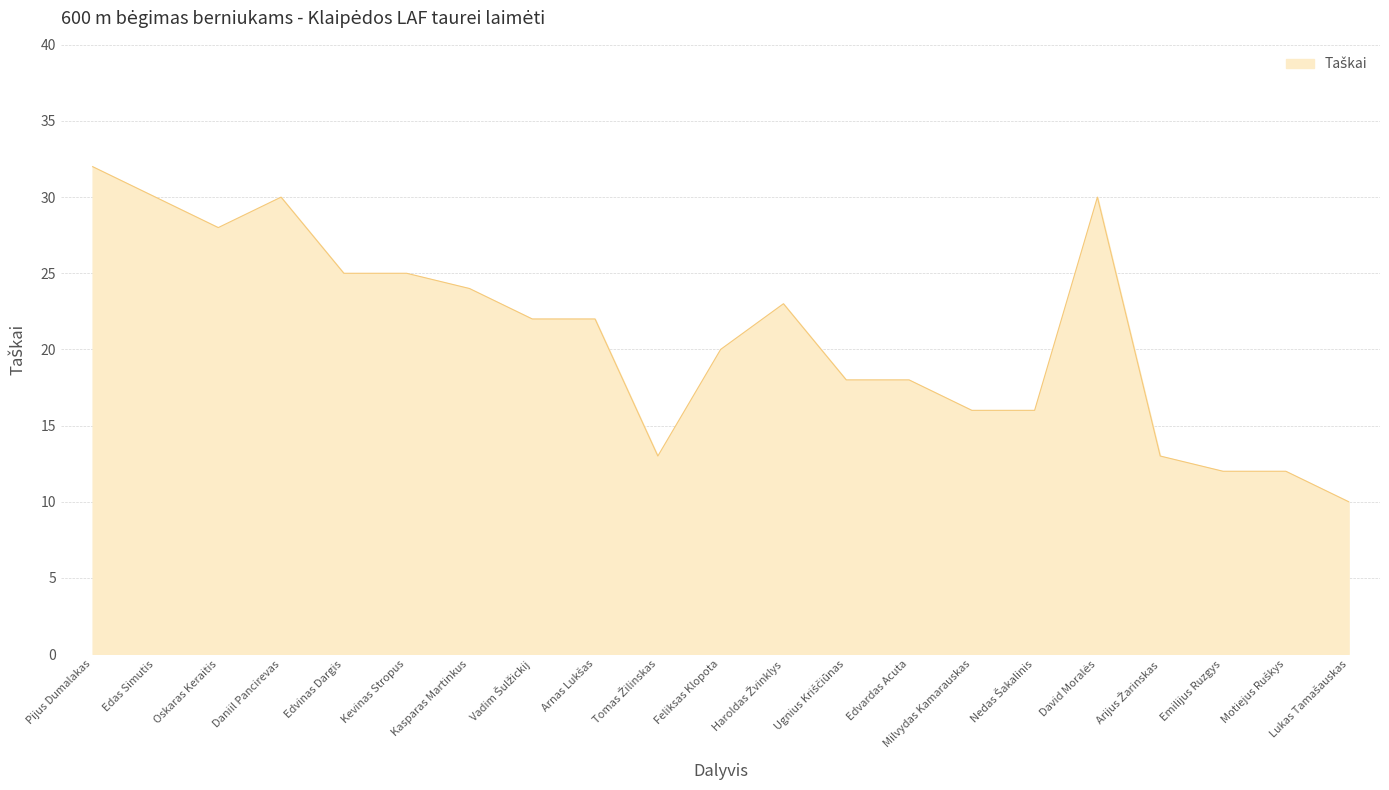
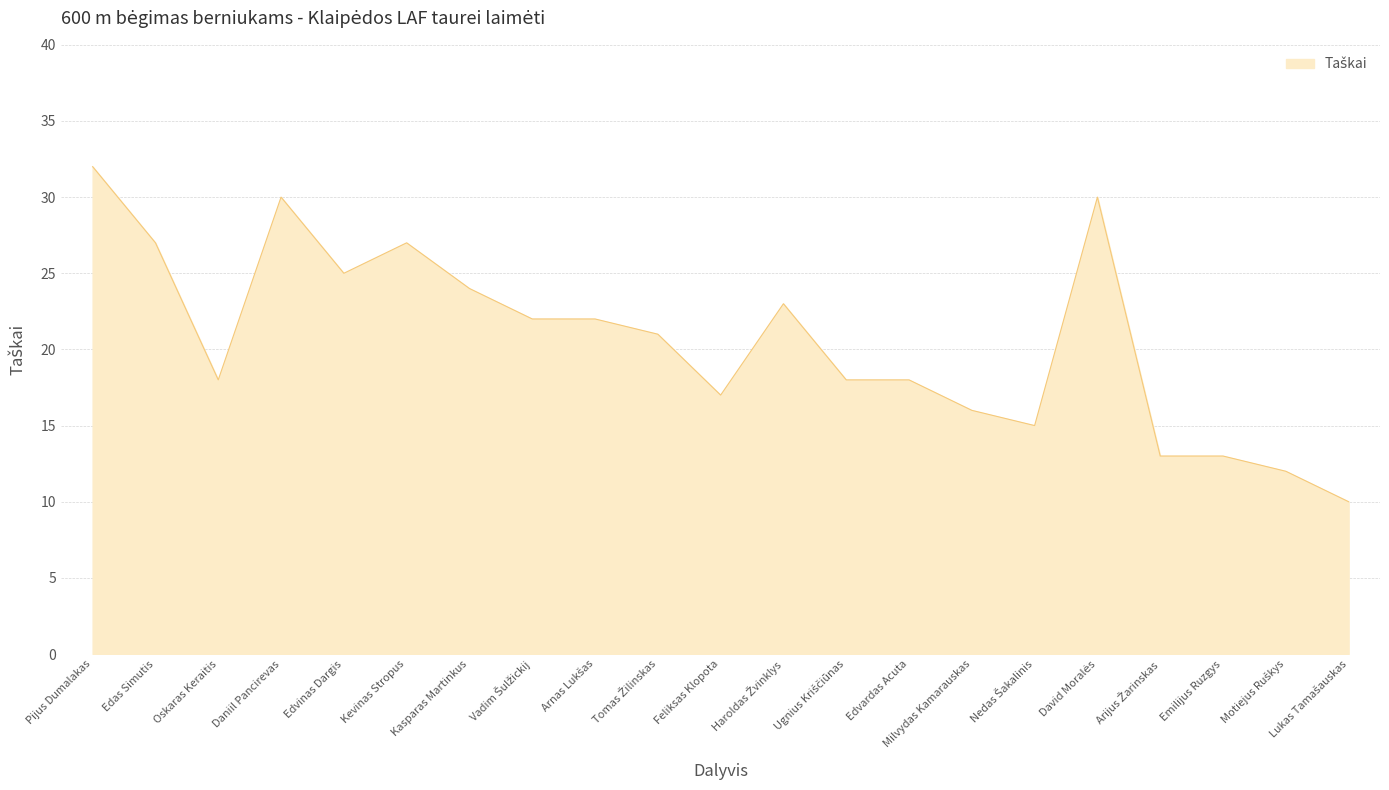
  {
    "Pijus Dumalakas": 32,
-   "Edas Simutis": 30,
-   "Oskaras Keraitis": 28,
+   "Edas Simutis": 27,
+   "Oskaras Keraitis": 18,
    "Daniil Pancirevas": 30,
    "Edvinas Dargis": 25,
-   "Kevinas Stropus": 25,
+   "Kevinas Stropus": 27,
    "Kasparas Martinkus": 24,
    "Vadim Šulžickij": 22,
    "Arnas Lukšas": 22,
-   "Tomas Žilinskas": 13,
-   "Feliksas Klopota": 20,
+   "Tomas Žilinskas": 21,
+   "Feliksas Klopota": 17,
    "Haroldas Žvinklys": 23,
    "Ugnius Kriščiūnas": 18,
    "Edvardas Acuta": 18,
    "Milvydas Kamarauskas": 16,
-   "Nedas Šakalinis": 16,
+   "Nedas Šakalinis": 15,
    "David Moralės": 30,
    "Arijus Žarinskas": 13,
-   "Emilijus Ruzgys": 12,
+   "Emilijus Ruzgys": 13,
    "Motiejus Ruškys": 12,
    "Lukas Tamašauskas": 10
  }
